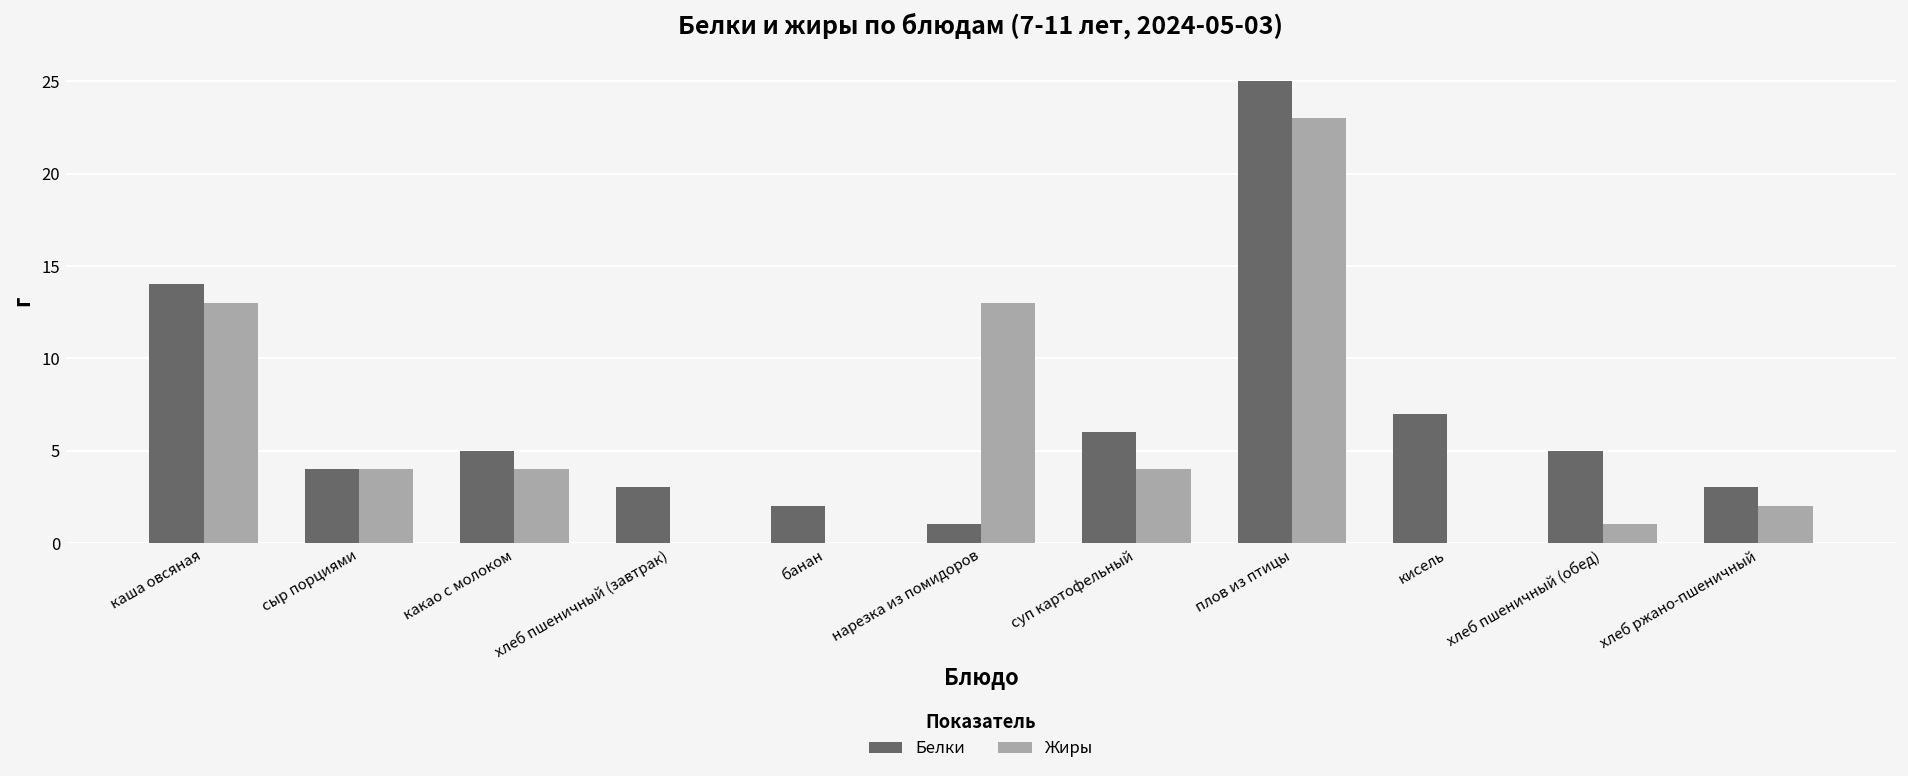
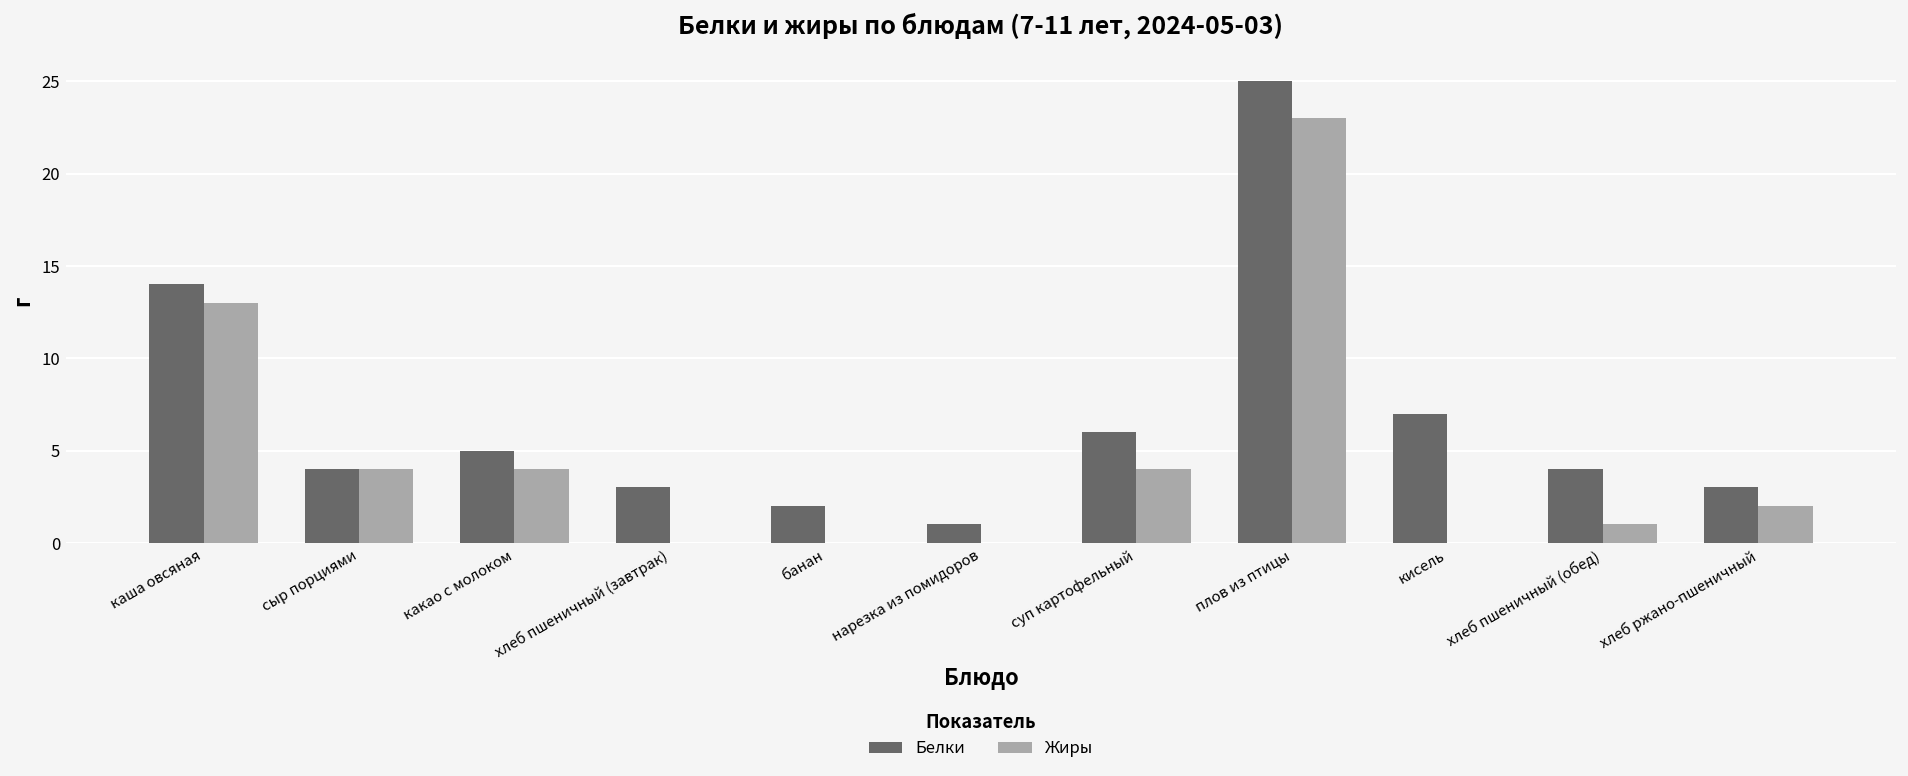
  {
    "Белки": {
      "каша овсяная": 14,
      "сыр порциями": 4,
      "какао с молоком": 5,
      "хлеб пшеничный (завтрак)": 3,
      "банан": 2,
      "нарезка из помидоров": 1,
      "суп картофельный": 6,
      "плов из птицы": 25,
      "кисель": 7,
-     "хлеб пшеничный (обед)": 5,
+     "хлеб пшеничный (обед)": 4,
      "хлеб ржано-пшеничный": 3
    },
    "Жиры": {
      "каша овсяная": 13,
      "сыр порциями": 4,
      "какао с молоком": 4,
      "хлеб пшеничный (завтрак)": 0,
      "банан": 0,
-     "нарезка из помидоров": 13,
+     "нарезка из помидоров": 0,
      "суп картофельный": 4,
      "плов из птицы": 23,
      "кисель": 0,
      "хлеб пшеничный (обед)": 1,
      "хлеб ржано-пшеничный": 2
    }
  }
